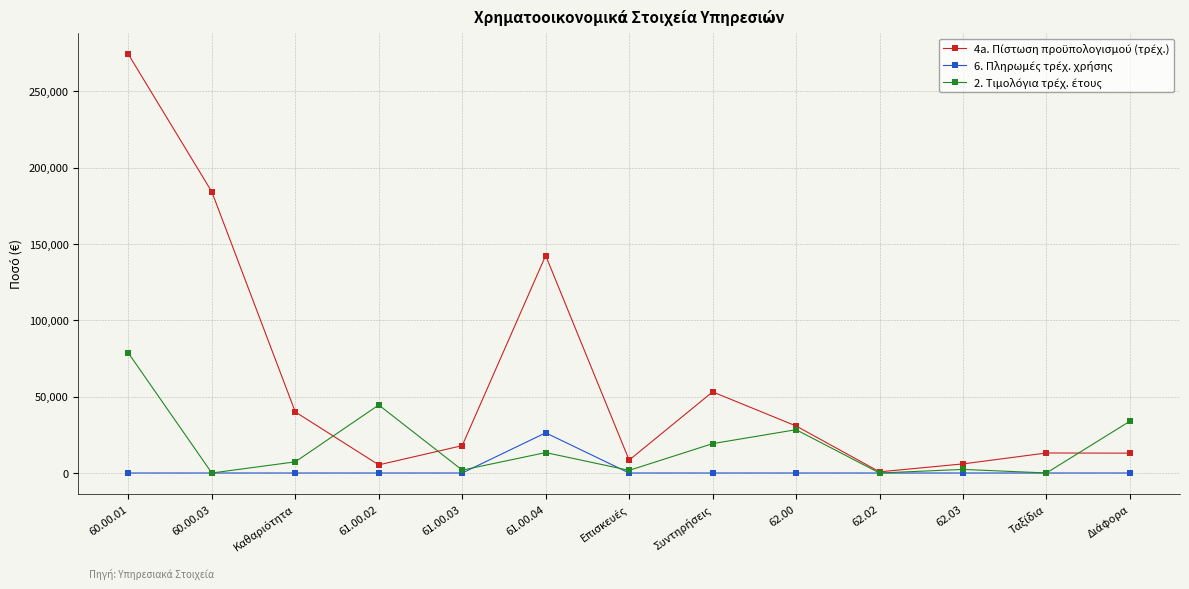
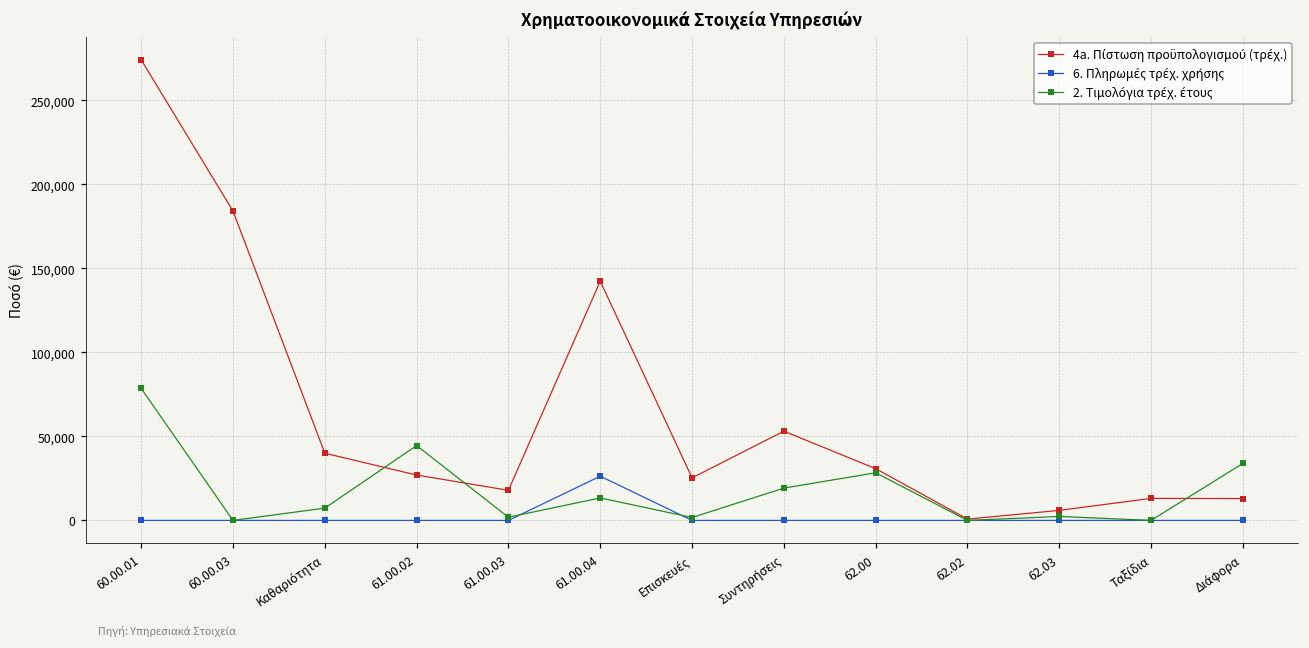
  {
    "4a. Πίστωση προϋπολογισμού (τρέχ.)": {
      "60.00.01": "274,000",
      "60.00.03": "184,000",
      "Καθαριότητα": "40,000",
-     "61.00.02": "5,000",
+     "61.00.02": "27,000",
      "61.00.03": "18,000",
      "61.00.04": "142,000",
-     "Επισκευές": "8,000",
+     "Επισκευές": "25,000",
      "Συντηρήσεις": "53,000",
      "62.00": "31,000",
      "62.03": "6,000",
      "Ταξίδια": "13,000",
      "Διάφορα": "13,000"
    },
    "6. Πληρωμές τρέχ. χρήσης": {
      "60.00.01": "0",
      "Καθαριότητα": "0",
      "61.00.02": "0",
      "61.00.03": "0",
      "61.00.04": "26,000",
      "Επισκευές": "0",
      "Συντηρήσεις": "0",
      "62.00": "0",
      "62.03": "0",
      "Διάφορα": "0"
    },
    "2. Τιμολόγια τρέχ. έτους": {
      "60.00.01": "79,000",
      "Καθαριότητα": "7,000",
      "61.00.02": "45,000",
      "61.00.03": "2,000",
      "61.00.04": "13,000",
      "Επισκευές": "2,000",
      "Συντηρήσεις": "19,000",
      "62.00": "28,000",
      "62.03": "2,000",
      "Διάφορα": "34,000"
    }
  }
